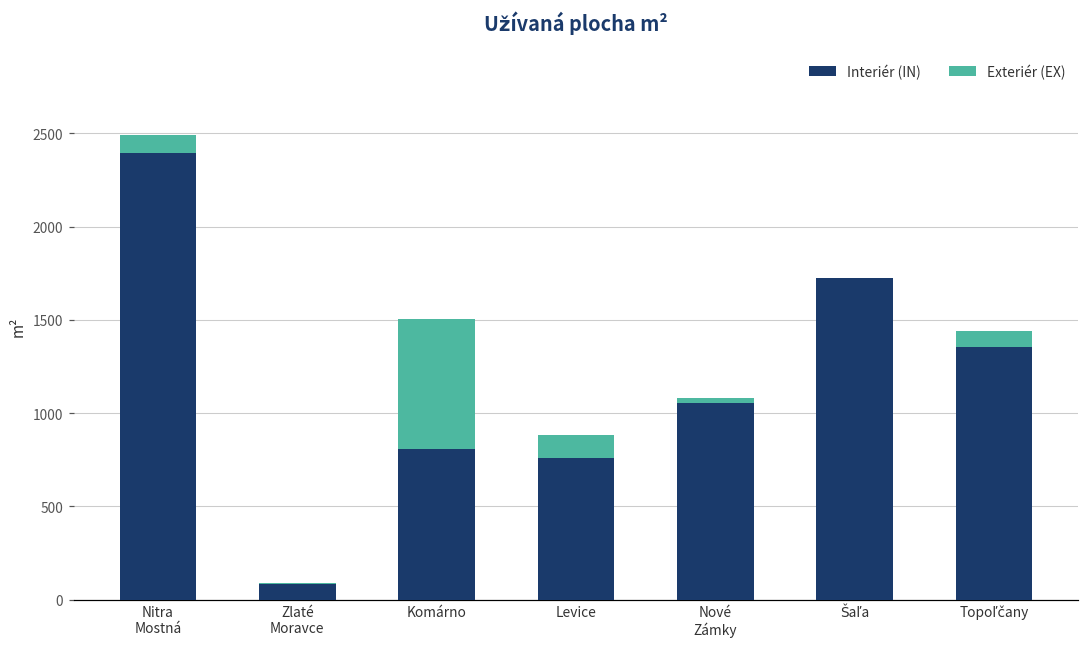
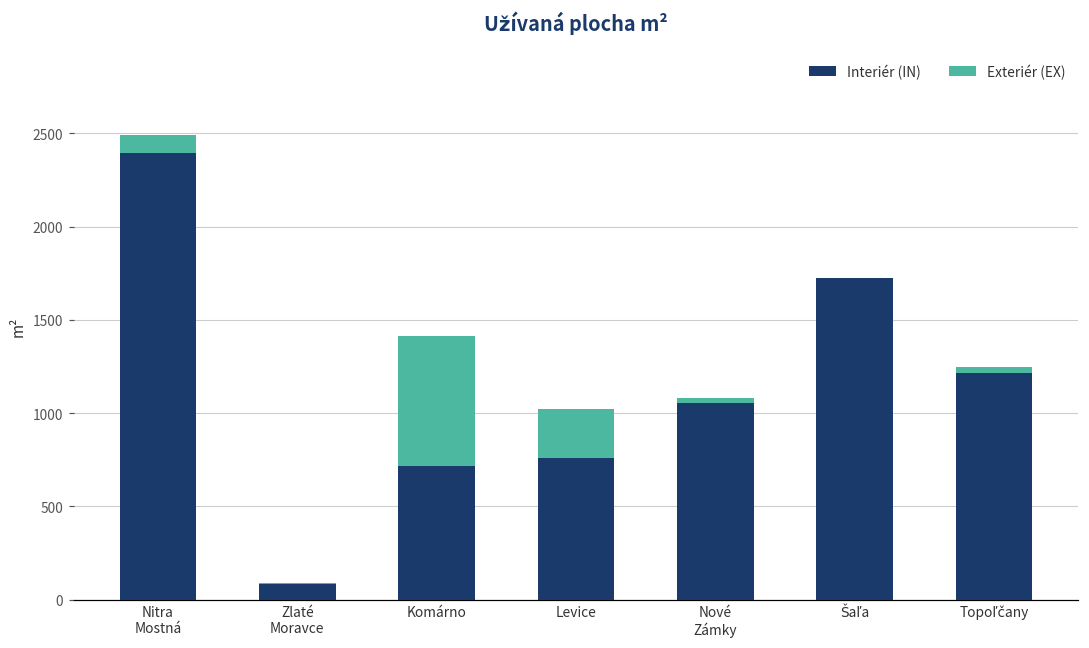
  {
    "Interiér (IN)": {
      "Nitra Mostná": 2400,
      "Zlaté Moravce": 80,
-     "Komárno": 810,
+     "Komárno": 710,
      "Levice": 760,
      "Nové Zámky": 1060,
      "Šaľa": 1720,
-     "Topoľčany": 1350
+     "Topoľčany": 1210
    },
    "Exteriér (EX)": {
      "Nitra Mostná": 100,
      "Komárno": 700,
-     "Levice": 130,
+     "Levice": 260,
      "Nové Zámky": 30,
      "Šaľa": 0,
-     "Topoľčany": 90
+     "Topoľčany": 40
    }
  }
